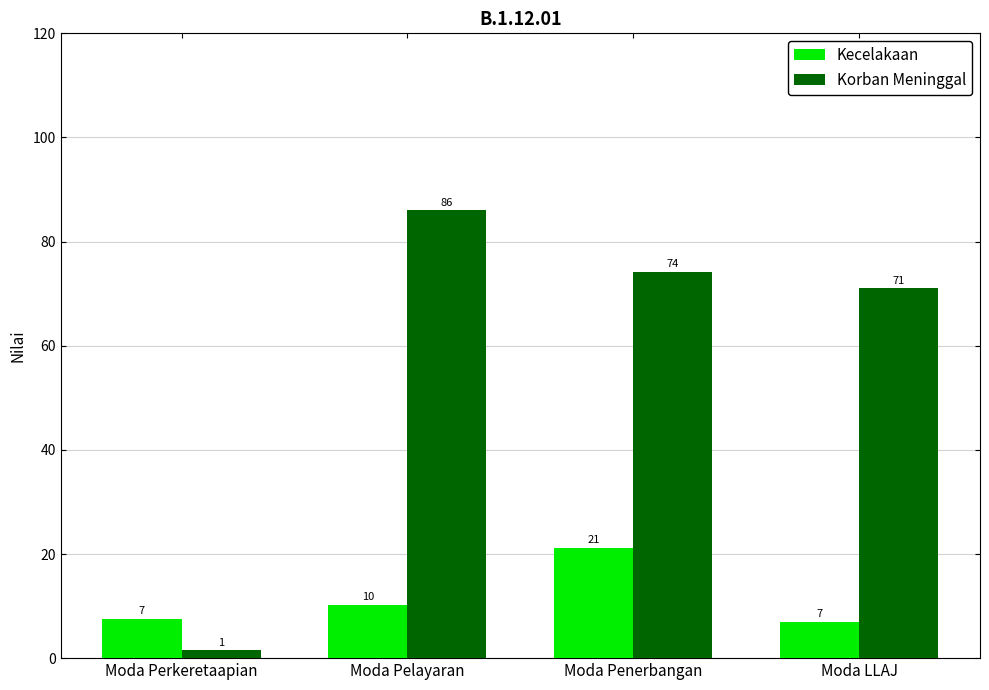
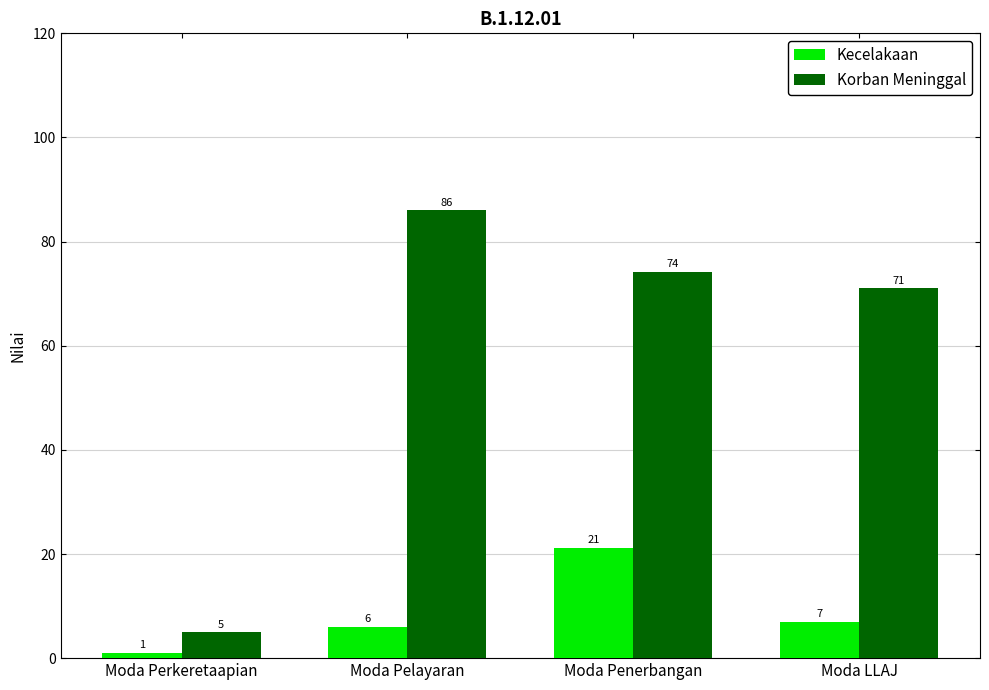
  {
    "Kecelakaan": {
-     "Moda Perkeretaapian": 7,
-     "Moda Pelayaran": 10,
+     "Moda Perkeretaapian": 1,
+     "Moda Pelayaran": 6,
      "Moda Penerbangan": 21,
      "Moda LLAJ": 7
    },
    "Korban Meninggal": {
-     "Moda Perkeretaapian": 1,
+     "Moda Perkeretaapian": 5,
      "Moda Pelayaran": 86,
      "Moda Penerbangan": 74,
      "Moda LLAJ": 71
    }
  }
